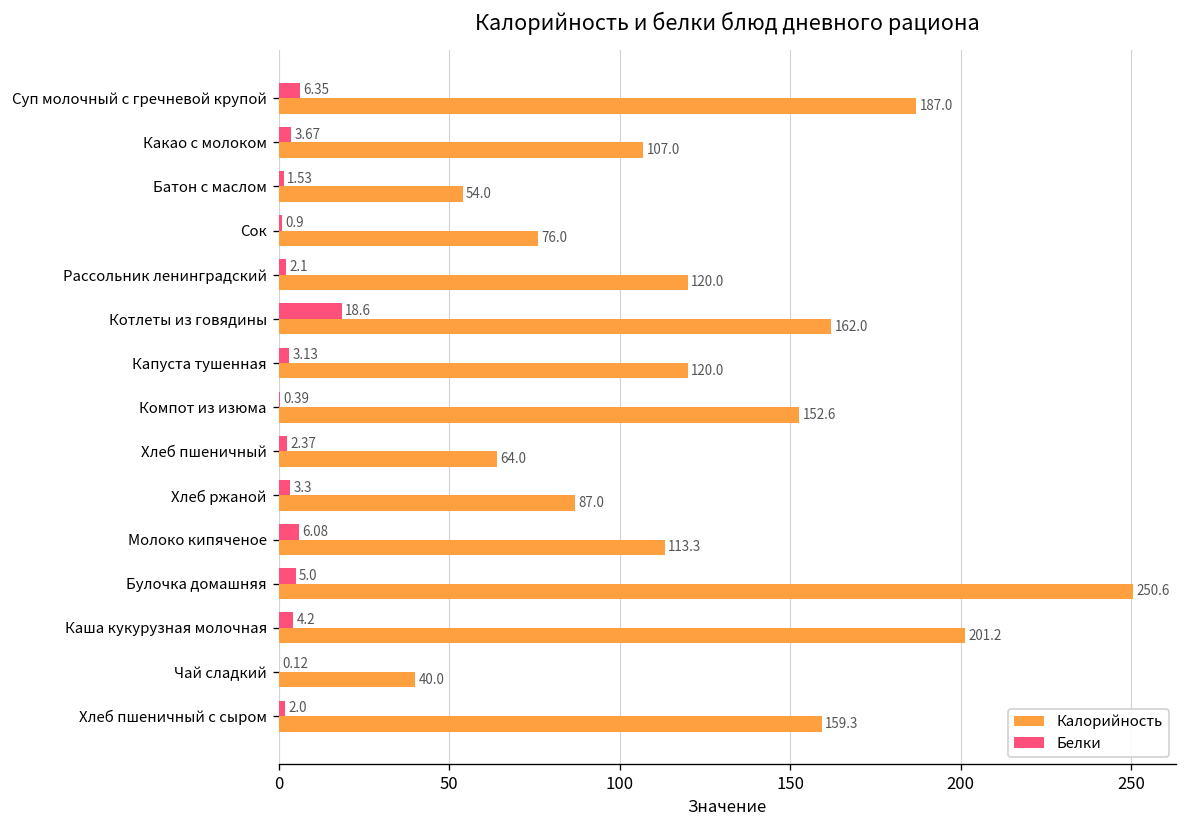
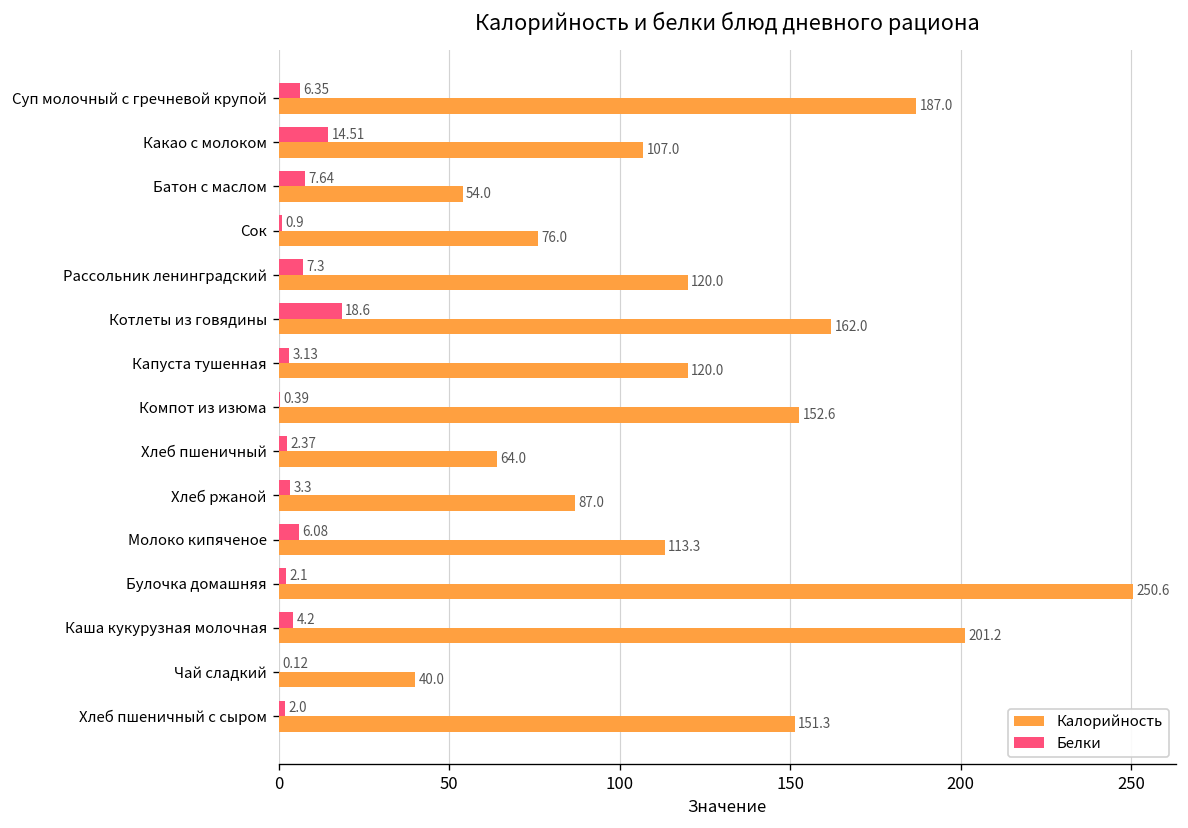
  {
    "Калорийность": {
      "Суп молочный с гречневой крупой": 187.0,
      "Какао с молоком": 107.0,
      "Батон с маслом": 54.0,
      "Сок": 76.0,
      "Рассольник ленинградский": 120.0,
      "Котлеты из говядины": 162.0,
      "Капуста тушенная": 120.0,
      "Компот из изюма": 152.6,
      "Хлеб пшеничный": 64.0,
      "Хлеб ржаной": 87.0,
      "Молоко кипяченое": 113.3,
      "Булочка домашняя": 250.6,
      "Каша кукурузная молочная": 201.2,
      "Чай сладкий": 40.0,
-     "Хлеб пшеничный с сыром": 159.3
+     "Хлеб пшеничный с сыром": 151.3
    },
    "Белки": {
      "Суп молочный с гречневой крупой": 6.35,
-     "Какао с молоком": 3.67,
-     "Батон с маслом": 1.53,
+     "Какао с молоком": 14.51,
+     "Батон с маслом": 7.64,
      "Сок": 0.9,
-     "Рассольник ленинградский": 2.1,
+     "Рассольник ленинградский": 7.3,
      "Котлеты из говядины": 18.6,
      "Капуста тушенная": 3.13,
      "Компот из изюма": 0.39,
      "Хлеб пшеничный": 2.37,
      "Хлеб ржаной": 3.3,
      "Молоко кипяченое": 6.08,
-     "Булочка домашняя": 5.0,
+     "Булочка домашняя": 2.1,
      "Каша кукурузная молочная": 4.2,
      "Чай сладкий": 0.12,
      "Хлеб пшеничный с сыром": 2.0
    }
  }
